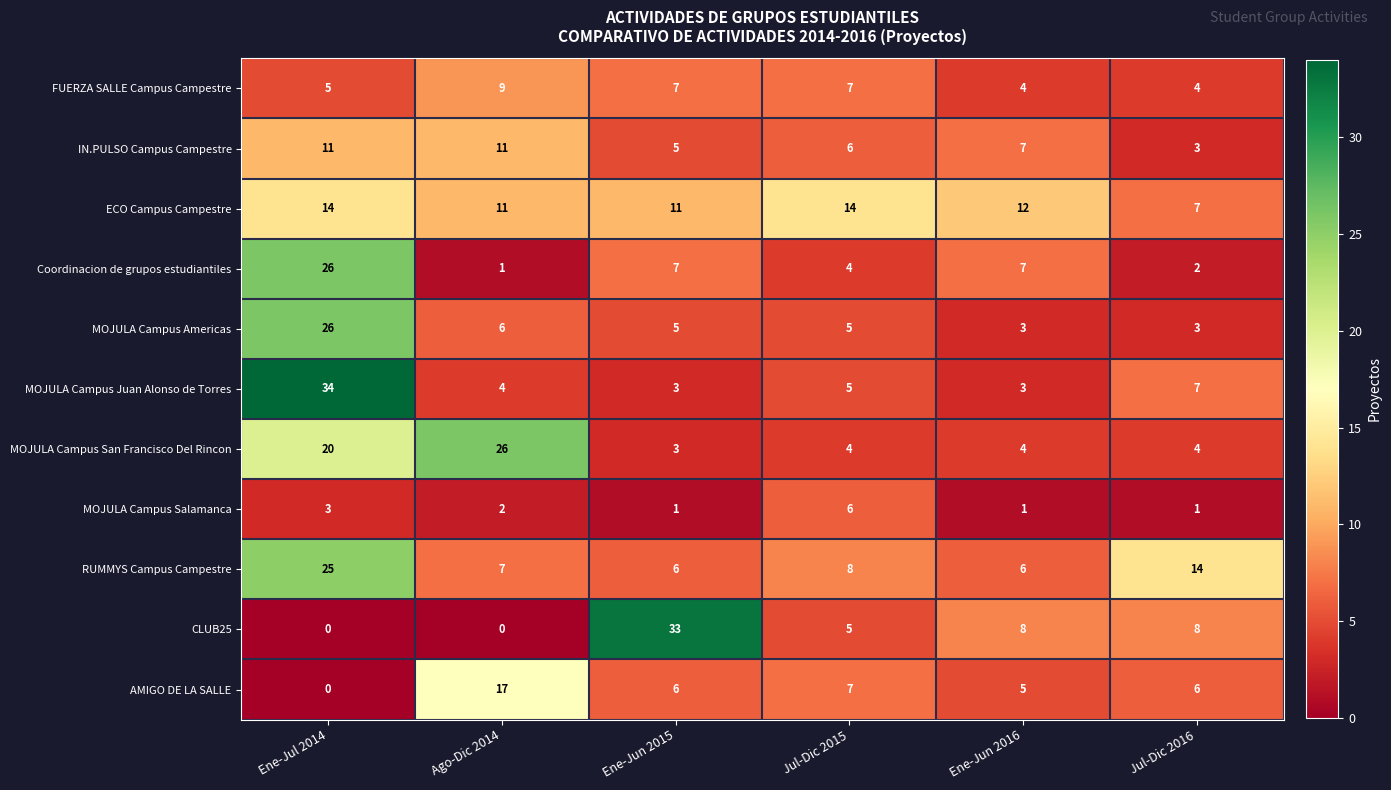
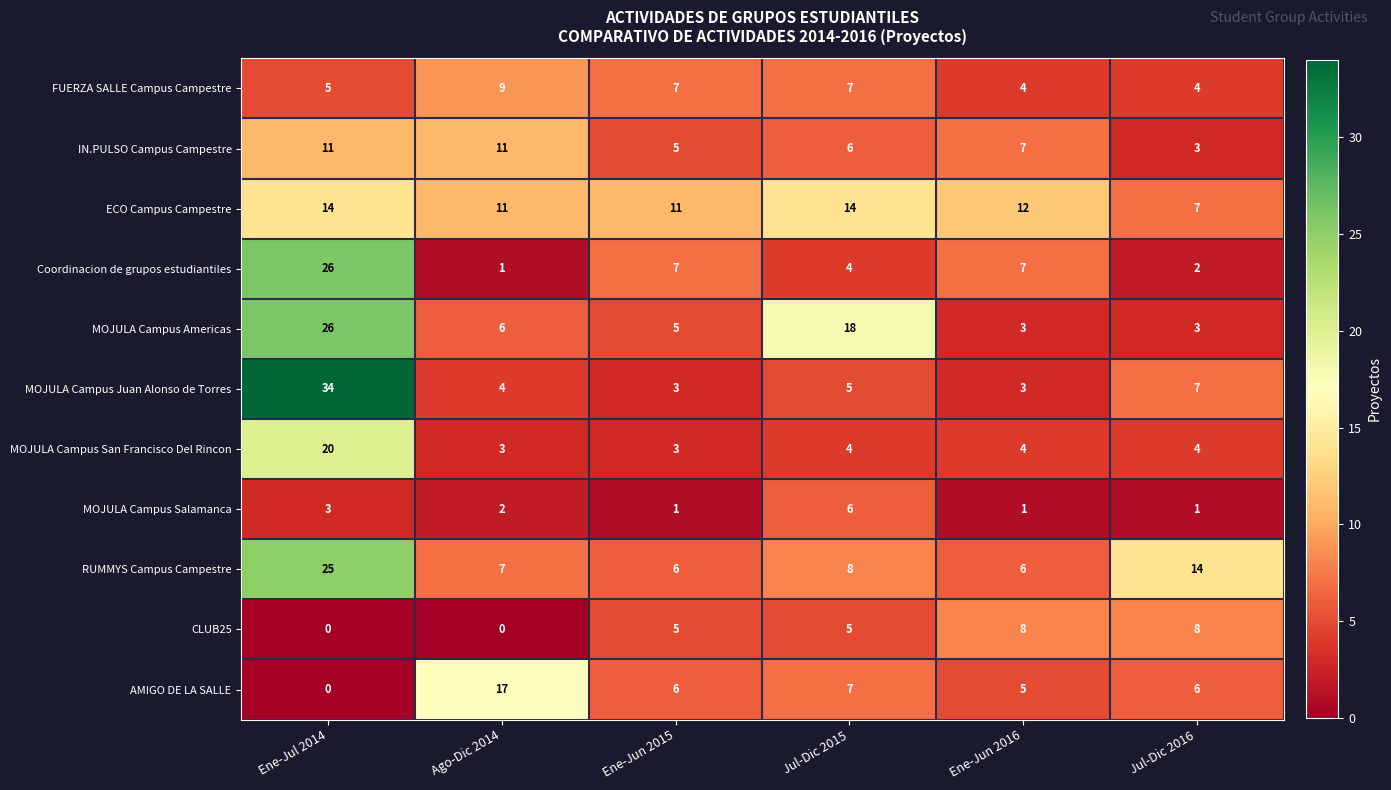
  {
    "FUERZA SALLE Campus Campestre": {
      "Ene-Jul 2014": 5,
      "Ago-Dic 2014": 9,
      "Ene-Jun 2015": 7,
      "Jul-Dic 2015": 7,
      "Ene-Jun 2016": 4,
      "Jul-Dic 2016": 4
    },
    "IN.PULSO Campus Campestre": {
      "Ene-Jul 2014": 11,
      "Ago-Dic 2014": 11,
      "Ene-Jun 2015": 5,
      "Jul-Dic 2015": 6,
      "Ene-Jun 2016": 7,
      "Jul-Dic 2016": 3
    },
    "ECO Campus Campestre": {
      "Ene-Jul 2014": 14,
      "Ago-Dic 2014": 11,
      "Ene-Jun 2015": 11,
      "Jul-Dic 2015": 14,
      "Ene-Jun 2016": 12,
      "Jul-Dic 2016": 7
    },
    "Coordinacion de grupos estudiantiles": {
      "Ene-Jul 2014": 26,
      "Ago-Dic 2014": 1,
      "Ene-Jun 2015": 7,
      "Jul-Dic 2015": 4,
      "Ene-Jun 2016": 7,
      "Jul-Dic 2016": 2
    },
    "MOJULA Campus Americas": {
      "Ene-Jul 2014": 26,
      "Ago-Dic 2014": 6,
      "Ene-Jun 2015": 5,
-     "Jul-Dic 2015": 5,
+     "Jul-Dic 2015": 18,
      "Ene-Jun 2016": 3,
      "Jul-Dic 2016": 3
    },
    "MOJULA Campus Juan Alonso de Torres": {
      "Ene-Jul 2014": 34,
      "Ago-Dic 2014": 4,
      "Ene-Jun 2015": 3,
      "Jul-Dic 2015": 5,
      "Ene-Jun 2016": 3,
      "Jul-Dic 2016": 7
    },
    "MOJULA Campus San Francisco Del Rincon": {
      "Ene-Jul 2014": 20,
-     "Ago-Dic 2014": 26,
+     "Ago-Dic 2014": 3,
      "Ene-Jun 2015": 3,
      "Jul-Dic 2015": 4,
      "Ene-Jun 2016": 4,
      "Jul-Dic 2016": 4
    },
    "MOJULA Campus Salamanca": {
      "Ene-Jul 2014": 3,
      "Ago-Dic 2014": 2,
      "Ene-Jun 2015": 1,
      "Jul-Dic 2015": 6,
      "Ene-Jun 2016": 1,
      "Jul-Dic 2016": 1
    },
    "RUMMYS Campus Campestre": {
      "Ene-Jul 2014": 25,
      "Ago-Dic 2014": 7,
      "Ene-Jun 2015": 6,
      "Jul-Dic 2015": 8,
      "Ene-Jun 2016": 6,
      "Jul-Dic 2016": 14
    },
    "CLUB25": {
      "Ene-Jul 2014": 0,
      "Ago-Dic 2014": 0,
-     "Ene-Jun 2015": 33,
+     "Ene-Jun 2015": 5,
      "Jul-Dic 2015": 5,
      "Ene-Jun 2016": 8,
      "Jul-Dic 2016": 8
    },
    "AMIGO DE LA SALLE": {
      "Ene-Jul 2014": 0,
      "Ago-Dic 2014": 17,
      "Ene-Jun 2015": 6,
      "Jul-Dic 2015": 7,
      "Ene-Jun 2016": 5,
      "Jul-Dic 2016": 6
    }
  }
